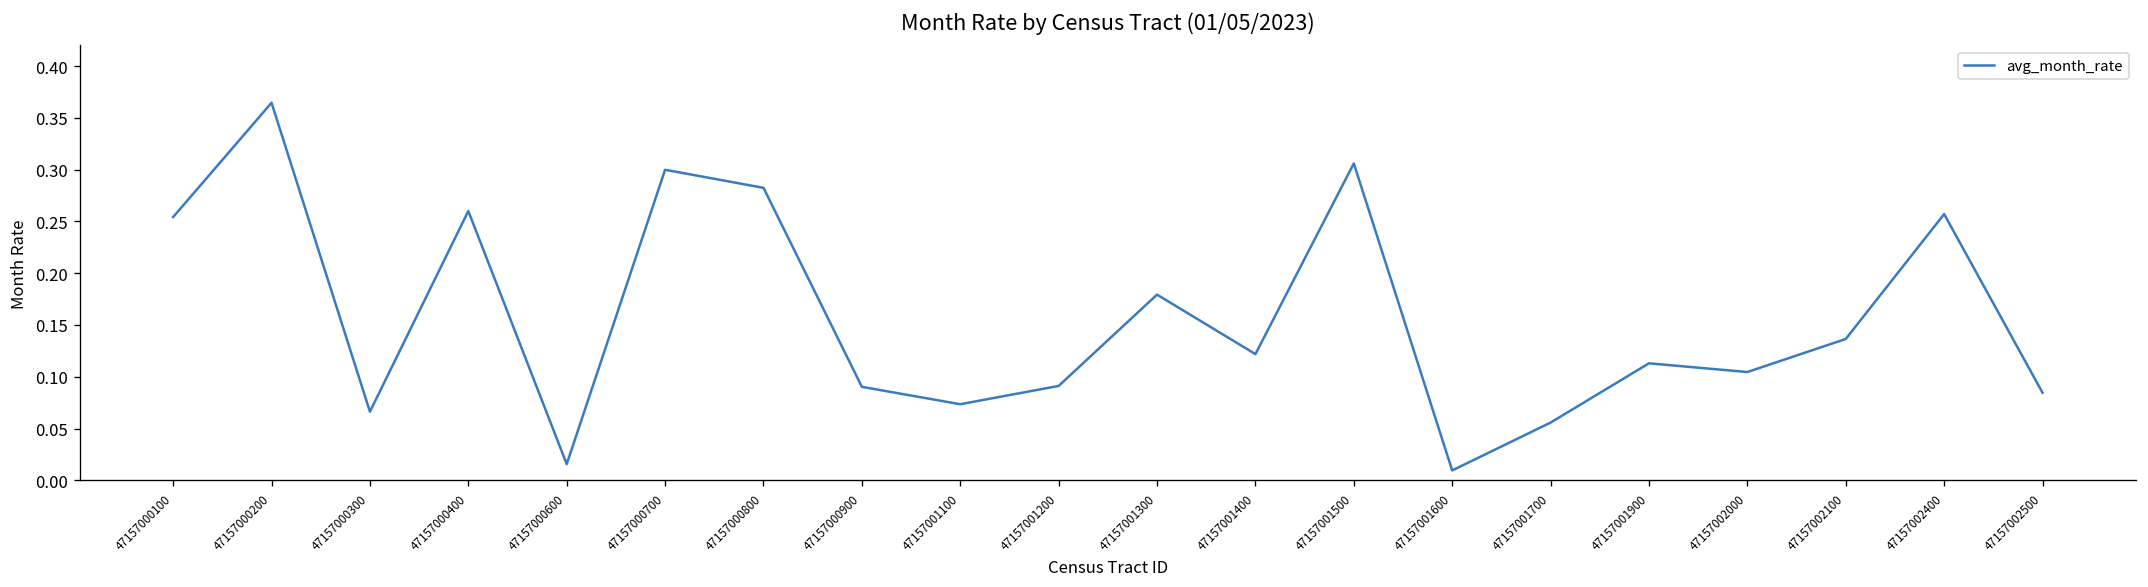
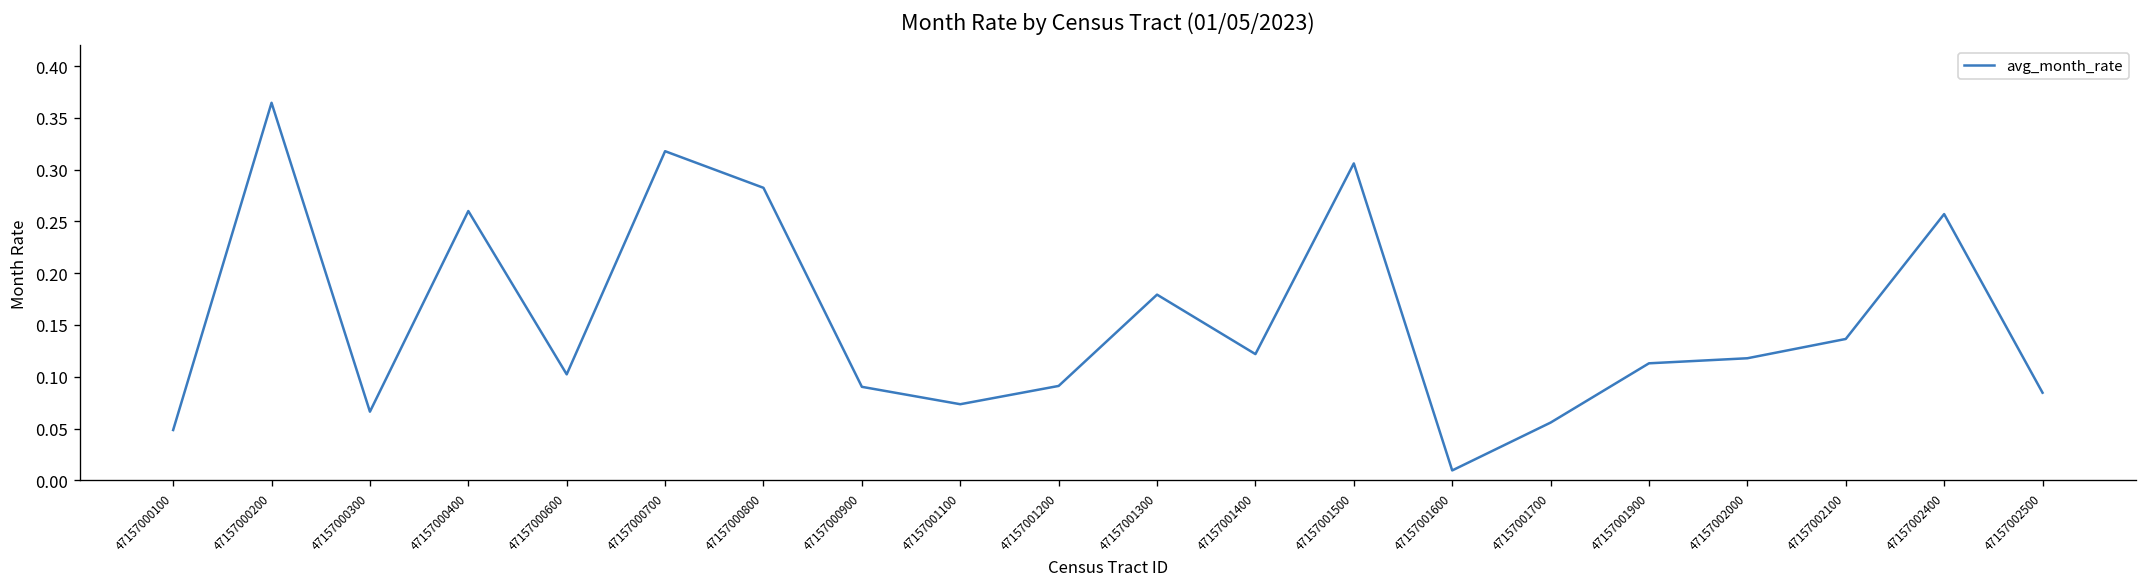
  {
-   "47157000100": 0.25,
+   "47157000100": 0.05,
    "47157000200": 0.36,
    "47157000300": 0.07,
    "47157000400": 0.26,
-   "47157000600": 0.02,
-   "47157000700": 0.30,
+   "47157000600": 0.10,
+   "47157000700": 0.32,
    "47157000800": 0.28,
    "47157000900": 0.09,
    "47157001100": 0.07,
    "47157001200": 0.09,
    "47157001300": 0.18,
    "47157001400": 0.12,
    "47157001500": 0.31,
    "47157001600": 0.01,
    "47157001700": 0.06,
    "47157001900": 0.11,
-   "47157002000": 0.10,
+   "47157002000": 0.12,
    "47157002100": 0.14,
    "47157002400": 0.26,
    "47157002500": 0.08
  }
